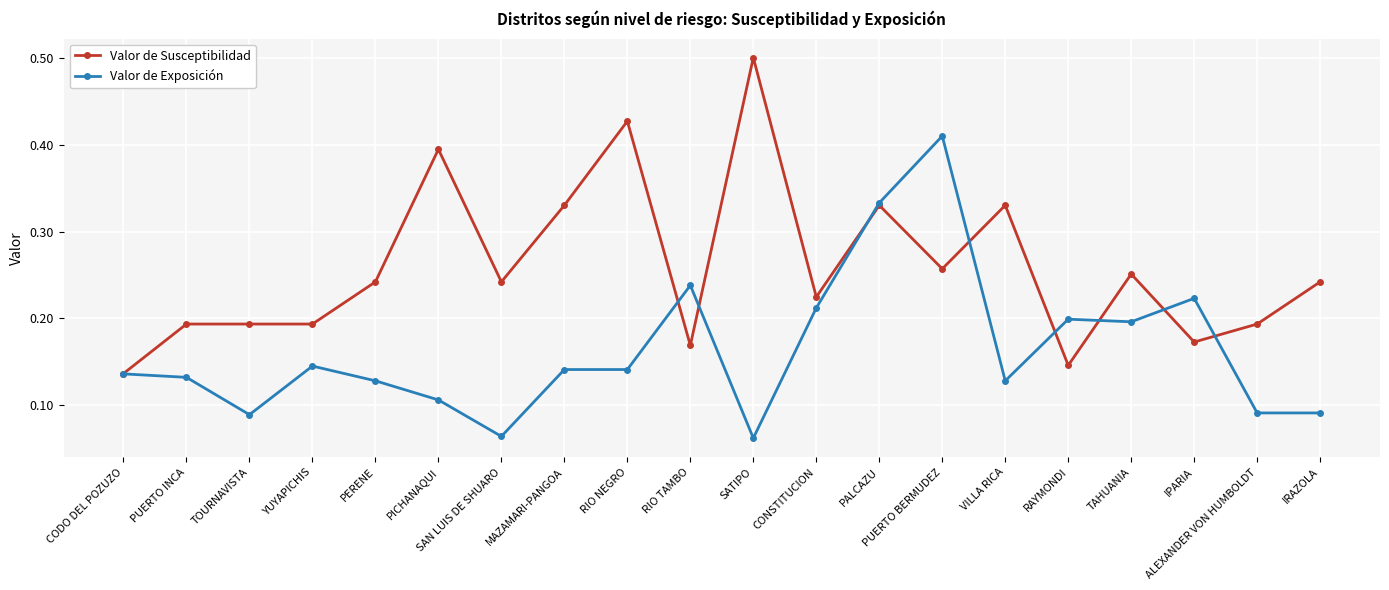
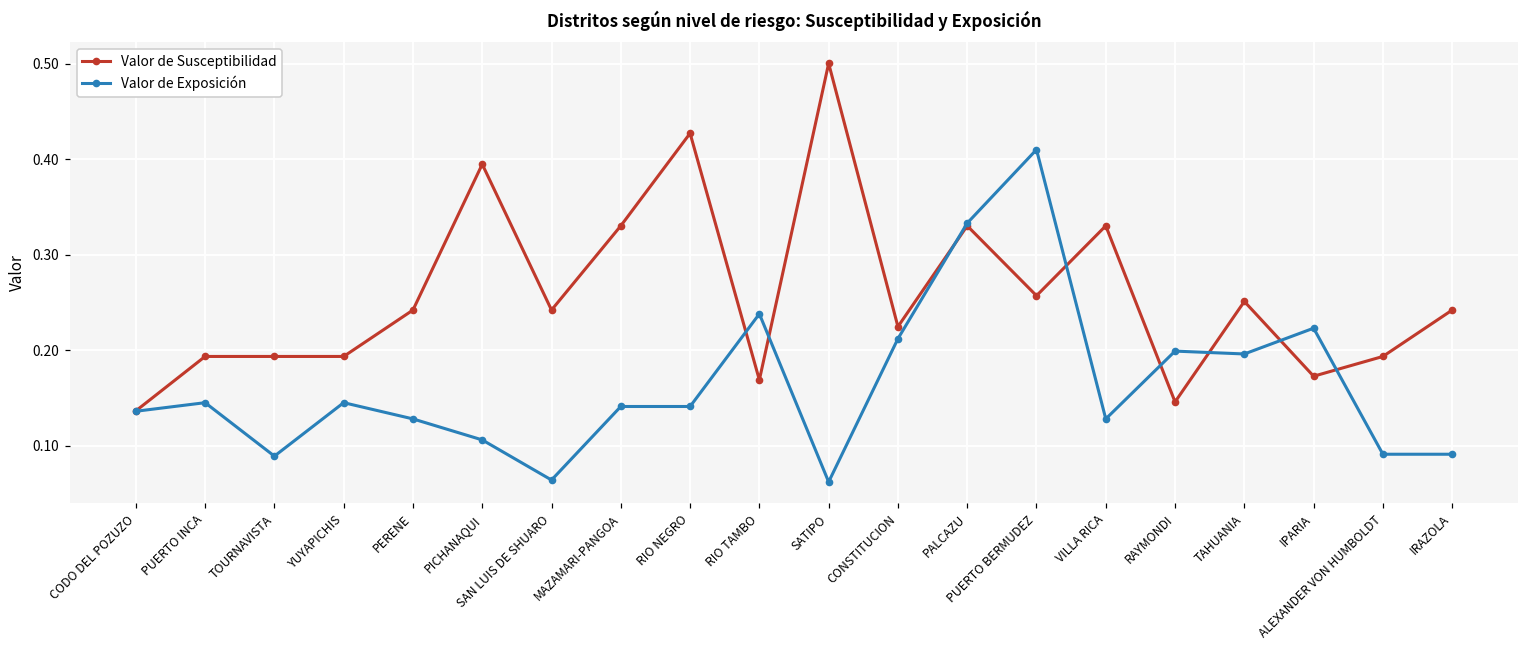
  {
    "Valor de Susceptibilidad": {
      "PUERTO INCA": 0.19,
      "TOURNAVISTA": 0.19,
      "YUYAPICHIS": 0.19,
      "PERENE": 0.24,
      "PICHANAQUI": 0.39,
      "SAN LUIS DE SHUARO": 0.24,
      "MAZAMARI-PANGOA": 0.33,
      "RIO NEGRO": 0.43,
      "RIO TAMBO": 0.17,
      "SATIPO": 0.50,
      "CONSTITUCION": 0.22,
      "PUERTO BERMUDEZ": 0.26,
      "VILLA RICA": 0.33,
      "RAYMONDI": 0.15,
      "TAHUANIA": 0.25,
      "IPARIA": 0.17,
      "ALEXANDER VON HUMBOLDT": 0.19,
      "IRAZOLA": 0.24
    },
    "Valor de Exposición": {
-     "PUERTO INCA": 0.13,
+     "PUERTO INCA": 0.15,
      "TOURNAVISTA": 0.09,
      "YUYAPICHIS": 0.15,
      "PERENE": 0.13,
      "PICHANAQUI": 0.11,
      "SAN LUIS DE SHUARO": 0.06,
      "MAZAMARI-PANGOA": 0.14,
      "RIO NEGRO": 0.14,
      "RIO TAMBO": 0.24,
      "SATIPO": 0.06,
      "CONSTITUCION": 0.21,
      "PUERTO BERMUDEZ": 0.41,
      "VILLA RICA": 0.13,
      "RAYMONDI": 0.20,
      "TAHUANIA": 0.20,
      "IPARIA": 0.22,
      "ALEXANDER VON HUMBOLDT": 0.09,
      "IRAZOLA": 0.09
    }
  }
